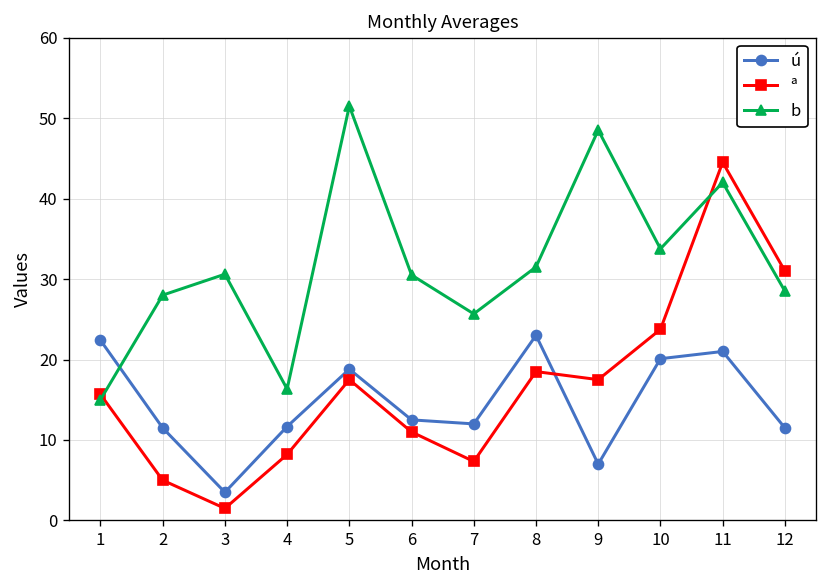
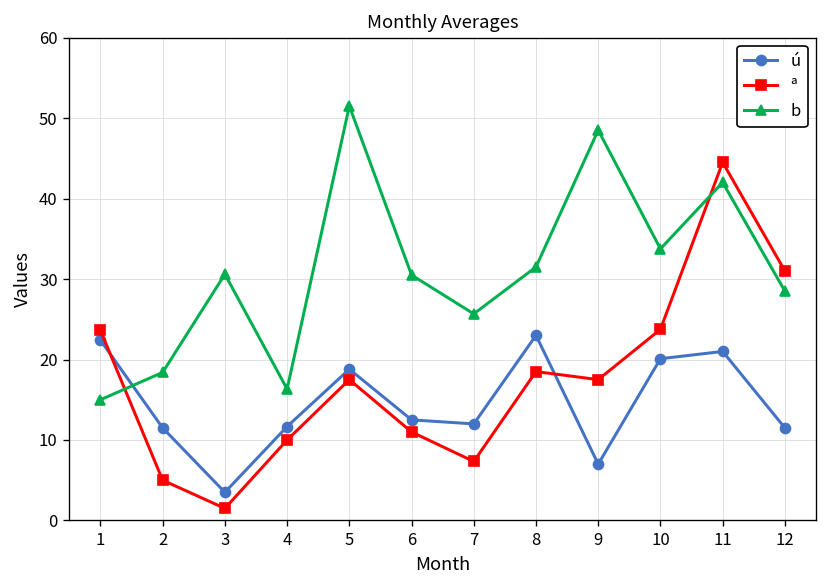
  {
    "ú": {
      "1": 22,
      "2": 12,
      "3": 4,
      "4": 12,
      "5": 19,
      "6": 13,
      "7": 12,
      "8": 23,
      "9": 7,
      "10": 20,
      "11": 21,
      "12": 12
    },
    "ª": {
-     "1": 16,
+     "1": 24,
      "2": 5,
      "3": 2,
-     "4": 8,
+     "4": 10,
      "5": 18,
      "6": 11,
      "7": 7,
      "8": 19,
      "9": 18,
      "10": 24,
      "11": 45,
      "12": 31
    },
    "b": {
      "1": 15,
-     "2": 28,
+     "2": 18,
      "3": 31,
      "4": 16,
      "5": 52,
      "6": 31,
      "7": 26,
      "8": 32,
      "9": 49,
      "10": 34,
      "11": 42,
      "12": 29
    }
  }
